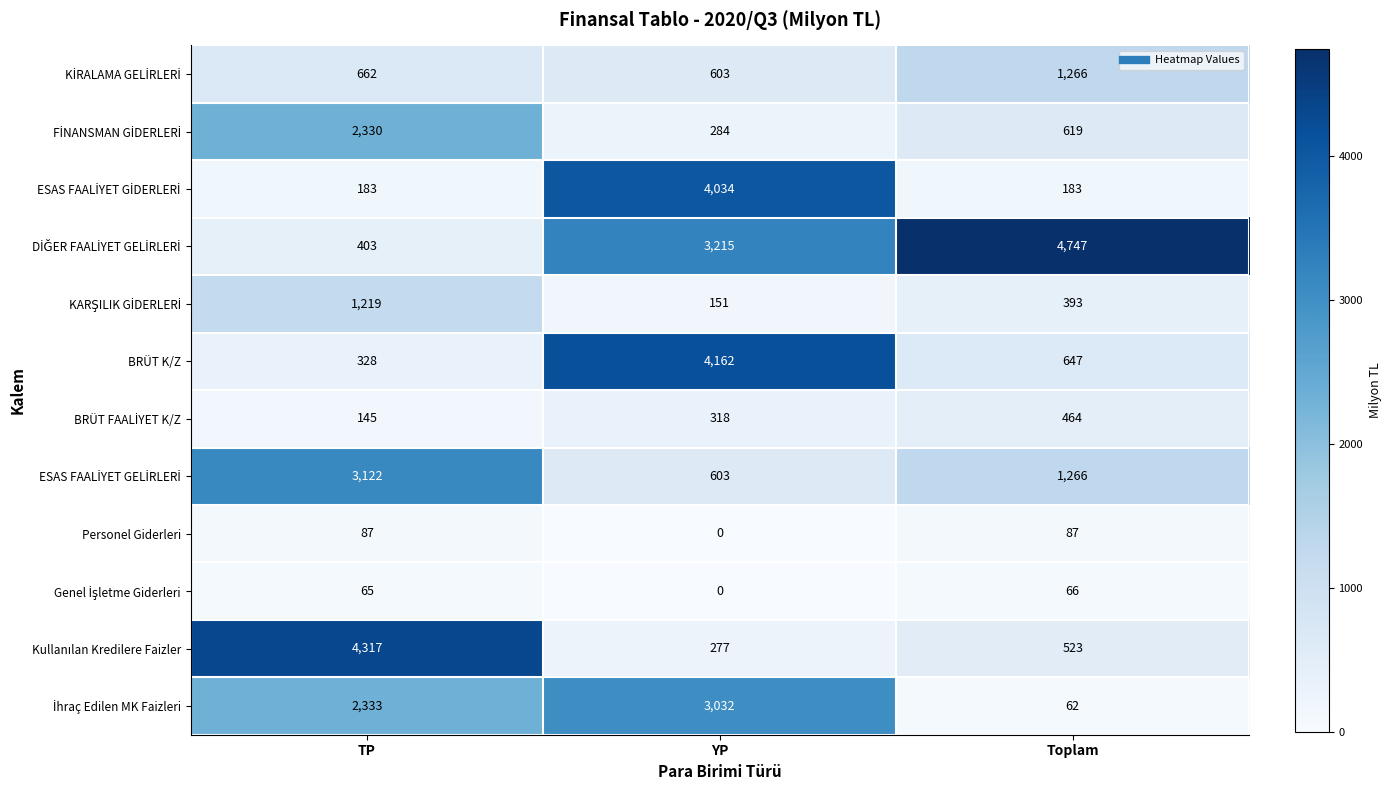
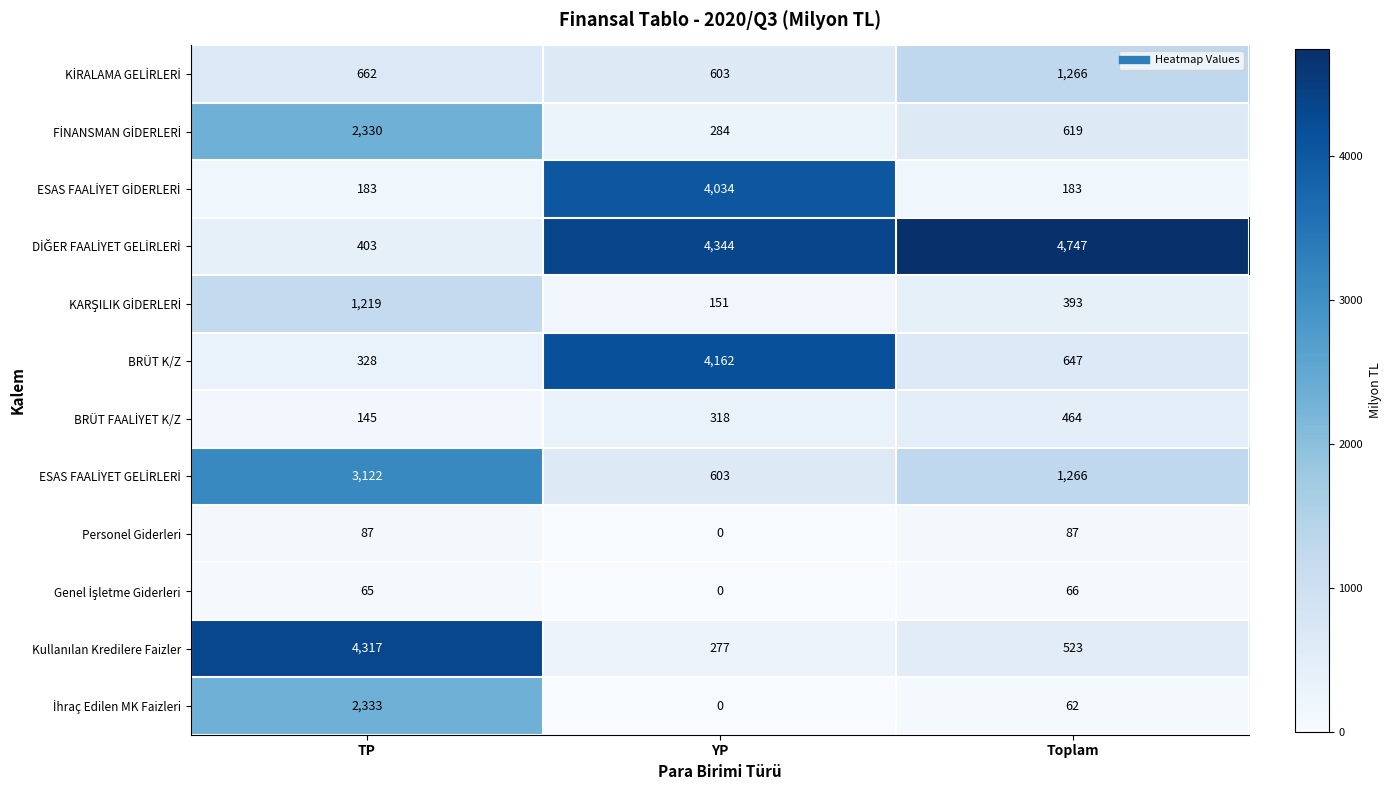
  {
    "KİRALAMA GELİRLERİ": {
      "TP": "662",
      "YP": "603",
      "Toplam": "1,266"
    },
    "FİNANSMAN GİDERLERİ": {
      "TP": "2,330",
      "YP": "284",
      "Toplam": "619"
    },
    "ESAS FAALİYET GİDERLERİ": {
      "TP": "183",
      "YP": "4,034",
      "Toplam": "183"
    },
    "DİĞER FAALİYET GELİRLERİ": {
      "TP": "403",
-     "YP": "3,215",
+     "YP": "4,344",
      "Toplam": "4,747"
    },
    "KARŞILIK GİDERLERİ": {
      "TP": "1,219",
      "YP": "151",
      "Toplam": "393"
    },
    "BRÜT K/Z": {
      "TP": "328",
      "YP": "4,162",
      "Toplam": "647"
    },
    "BRÜT FAALİYET K/Z": {
      "TP": "145",
      "YP": "318",
      "Toplam": "464"
    },
    "ESAS FAALİYET GELİRLERİ": {
      "TP": "3,122",
      "YP": "603",
      "Toplam": "1,266"
    },
    "Personel Giderleri": {
      "TP": "87",
      "YP": "0",
      "Toplam": "87"
    },
    "Genel İşletme Giderleri": {
      "TP": "65",
      "YP": "0",
      "Toplam": "66"
    },
    "Kullanılan Kredilere Faizler": {
      "TP": "4,317",
      "YP": "277",
      "Toplam": "523"
    },
    "İhraç Edilen MK Faizleri": {
      "TP": "2,333",
-     "YP": "3,032",
+     "YP": "0",
      "Toplam": "62"
    }
  }
